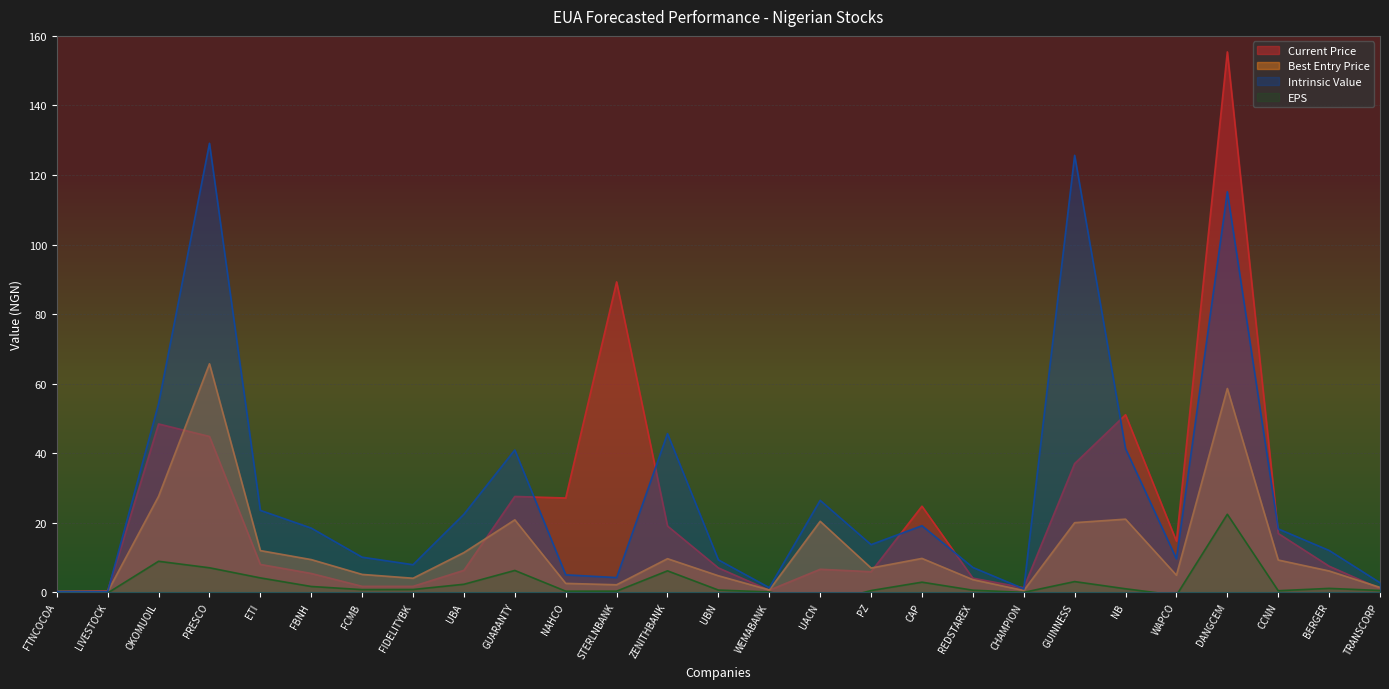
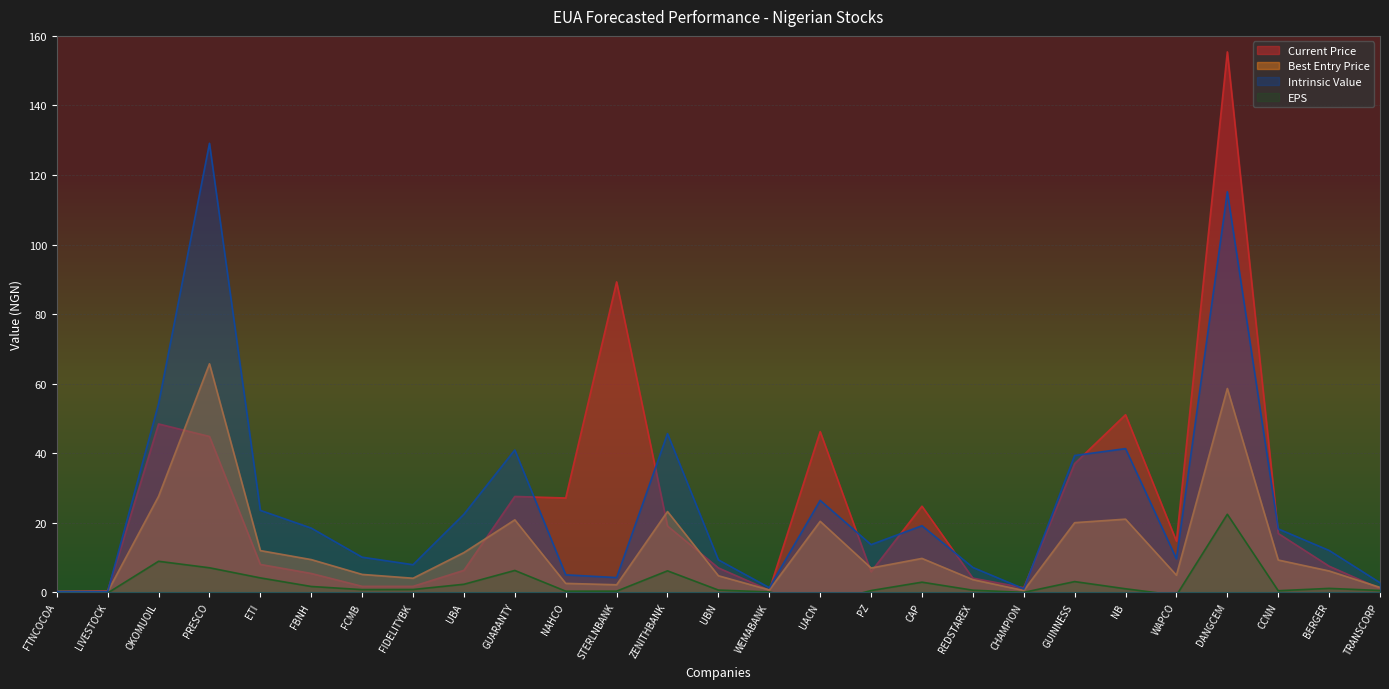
  {
    "Current Price": {
      "OKOMUOIL": 48,
      "PRESCO": 45,
      "ETI": 8,
      "FBNH": 5,
      "FCMB": 2,
      "FIDELITYBK": 2,
      "UBA": 6,
      "GUARANTY": 28,
      "NAHCO": 27,
      "STERLNBANK": 89,
      "ZENITHBANK": 19,
      "UBN": 7,
-     "UACN": 7,
+     "UACN": 46,
      "PZ": 6,
      "CAP": 25,
      "GUINNESS": 37,
      "NB": 51,
      "WAPCO": 15,
      "DANGCEM": 155,
      "CCNN": 17,
      "BERGER": 8
    },
    "Best Entry Price": {
      "OKOMUOIL": 28,
      "PRESCO": 66,
      "ETI": 12,
      "FBNH": 9,
      "FCMB": 5,
      "FIDELITYBK": 4,
      "UBA": 11,
      "GUARANTY": 21,
      "NAHCO": 3,
      "STERLNBANK": 2,
-     "ZENITHBANK": 10,
+     "ZENITHBANK": 23,
      "UBN": 5,
      "UACN": 20,
      "PZ": 7,
      "CAP": 10,
      "GUINNESS": 20,
      "NB": 21,
      "WAPCO": 5,
      "DANGCEM": 59,
      "CCNN": 9,
      "BERGER": 6
    },
    "Intrinsic Value": {
      "OKOMUOIL": 54,
      "PRESCO": 129,
      "ETI": 24,
      "FBNH": 18,
      "FCMB": 10,
      "FIDELITYBK": 8,
      "UBA": 22,
      "GUARANTY": 41,
      "NAHCO": 5,
      "STERLNBANK": 4,
      "ZENITHBANK": 46,
      "UBN": 9,
      "UACN": 26,
      "PZ": 14,
      "CAP": 19,
      "REDSTAREX": 7,
-     "GUINNESS": 126,
+     "GUINNESS": 39,
      "NB": 41,
      "WAPCO": 10,
      "DANGCEM": 115,
      "CCNN": 18,
      "BERGER": 12,
      "TRANSCORP": 3
    }
  }
